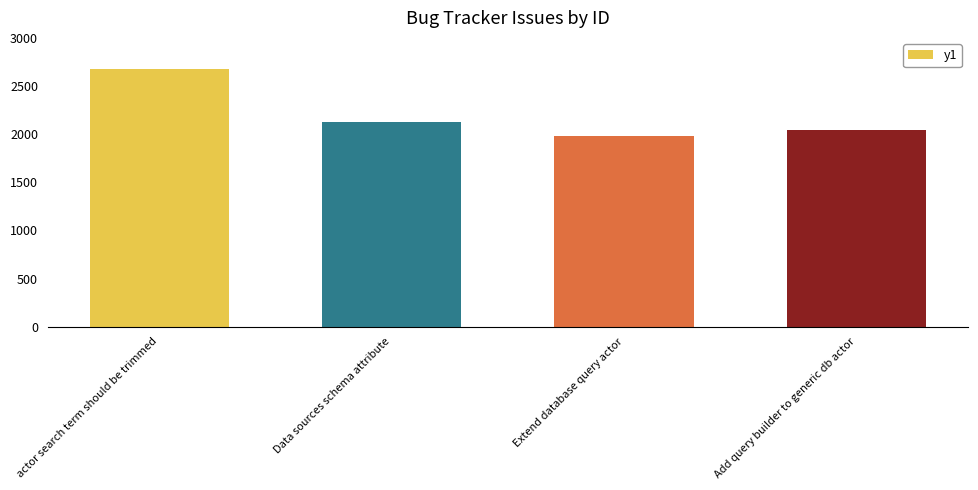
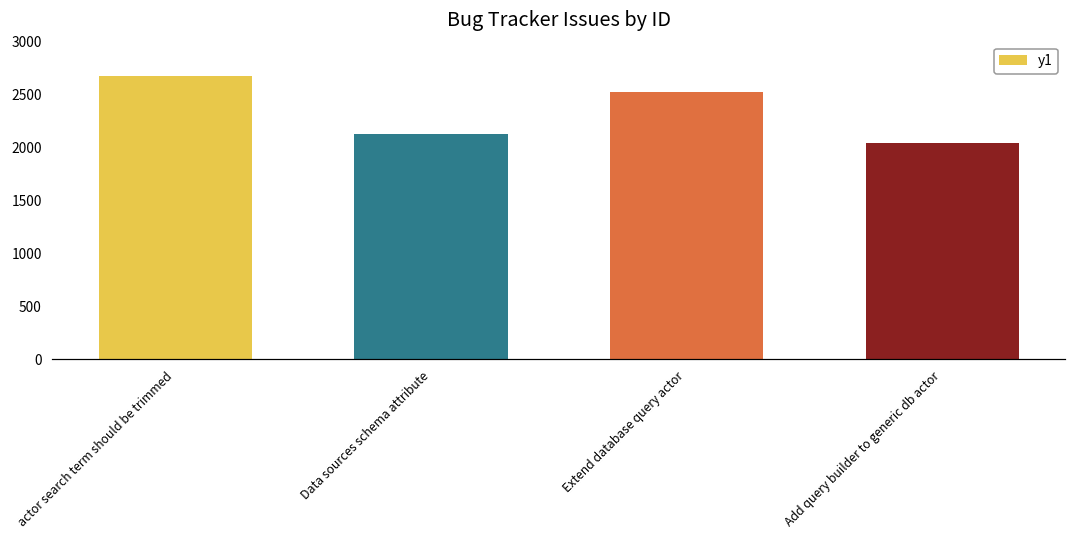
  {
    "actor search term should be trimmed": 2700,
    "Data sources schema attribute": 2100,
-   "Extend database query actor": 2000,
+   "Extend database query actor": 2500,
    "Add query builder to generic db actor": 2000
  }
